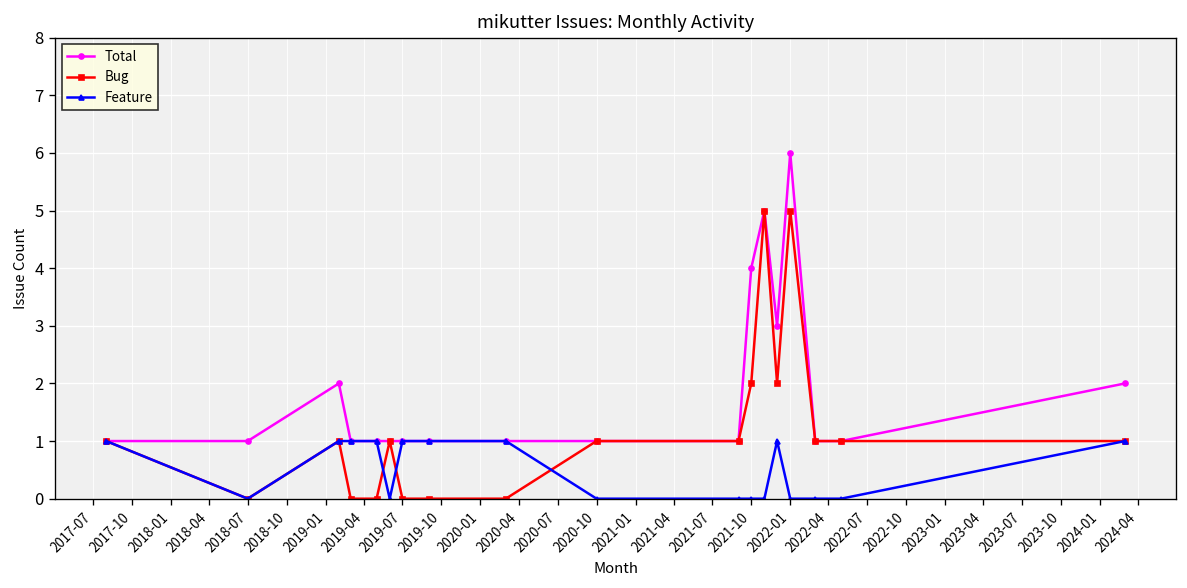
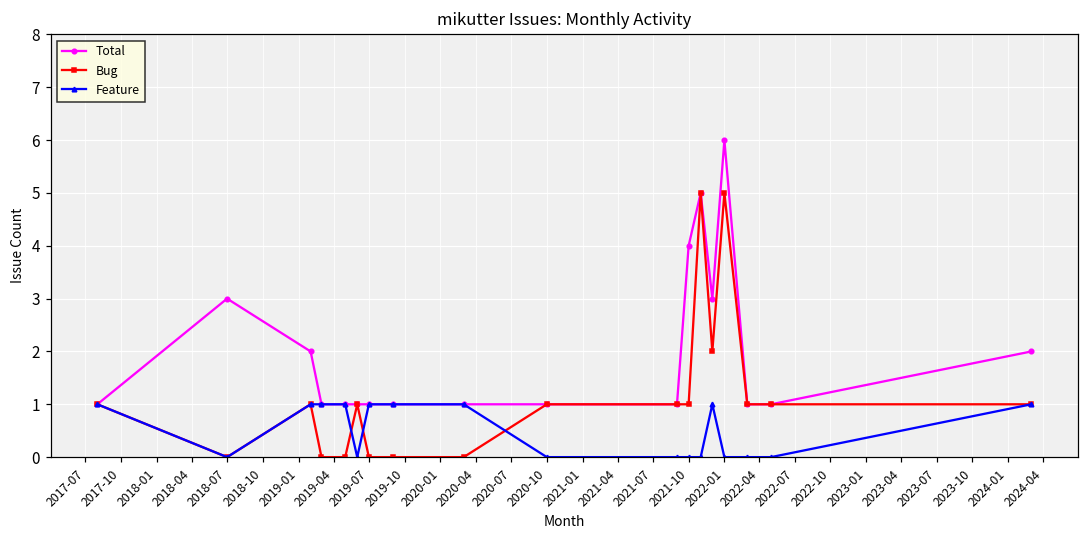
  {
    "Total": {
-     "2018-07": 1,
+     "2018-07": 3,
      "2021-10": 4,
      "2022-01": 6
    },
    "Bug": {
      "2019-07": 0,
-     "2021-10": 2,
+     "2021-10": 1,
      "2022-01": 5
    },
    "Feature": {
      "2020-10": 0,
      "2021-10": 0,
      "2022-01": 0
    }
  }
